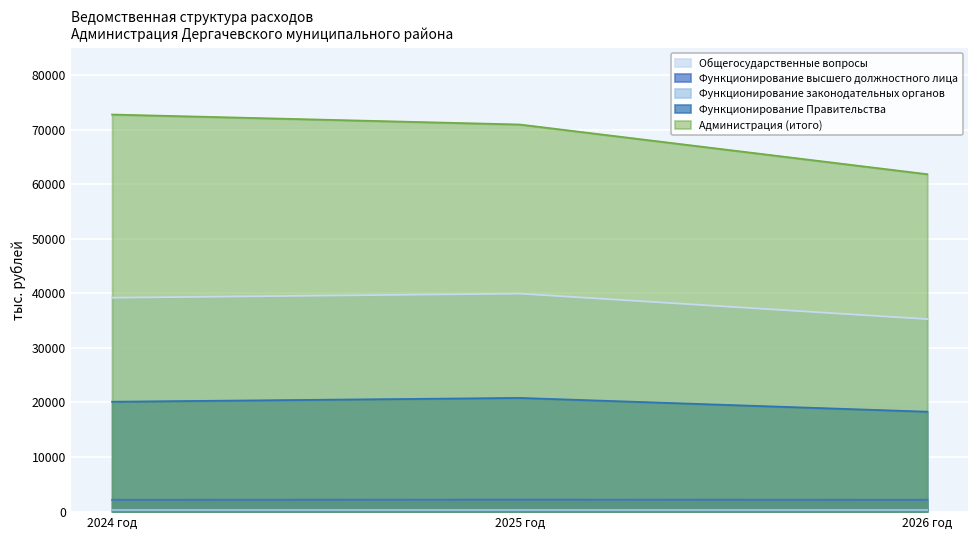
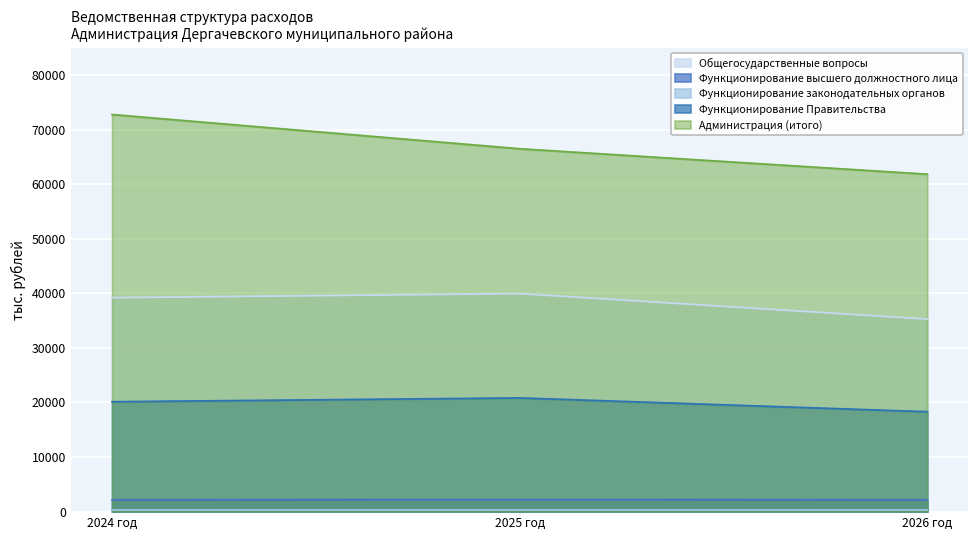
  {
    "Администрация (итого)": {
      "2024 год": 73000,
-     "2025 год": 71000,
+     "2025 год": 66000,
      "2026 год": 62000
    }
  }
